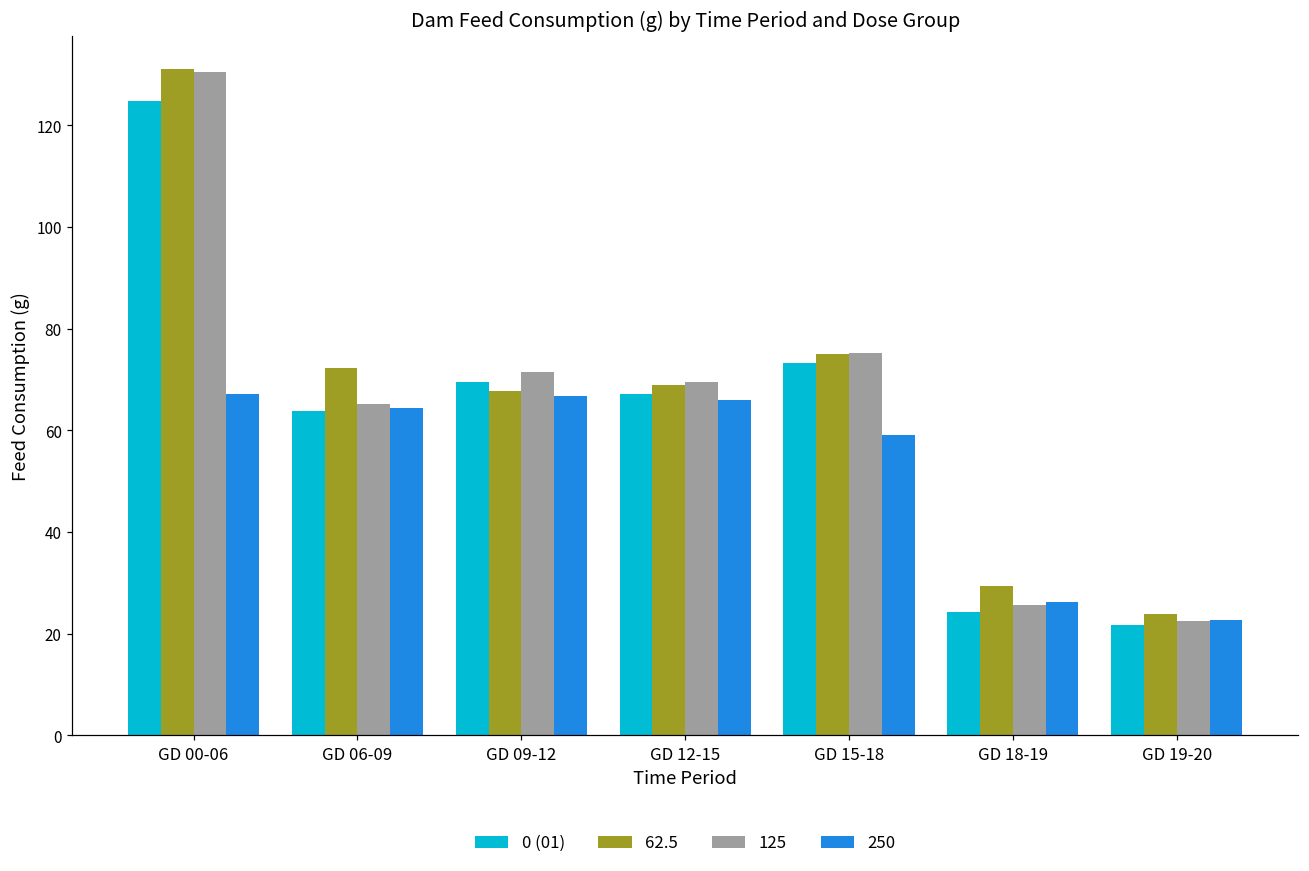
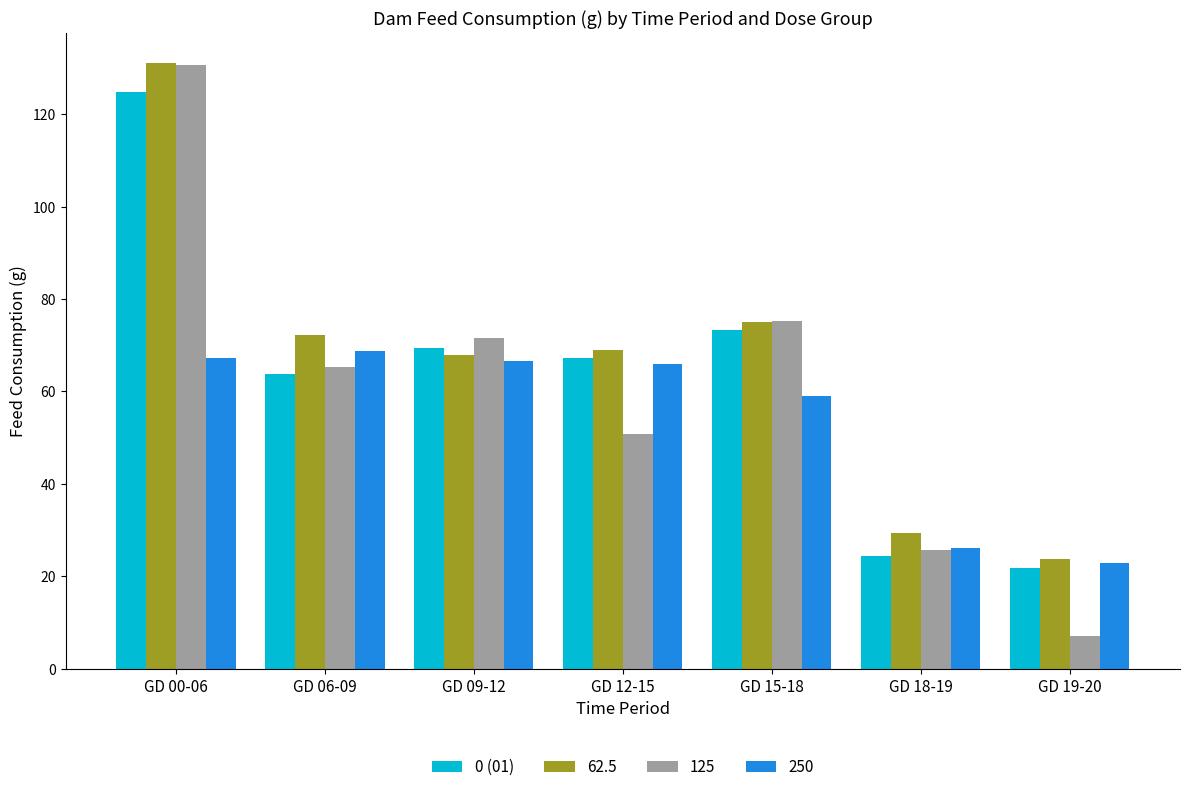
  {
    "0 (01)": {
      "GD 00-06": 125,
      "GD 06-09": 64,
      "GD 09-12": 70,
      "GD 12-15": 67,
      "GD 15-18": 73,
      "GD 18-19": 24,
      "GD 19-20": 22
    },
    "62.5": {
      "GD 00-06": 131,
      "GD 06-09": 72,
      "GD 09-12": 68,
      "GD 12-15": 69,
      "GD 15-18": 75,
      "GD 18-19": 29,
      "GD 19-20": 24
    },
    "125": {
      "GD 00-06": 131,
      "GD 06-09": 65,
      "GD 09-12": 72,
-     "GD 12-15": 70,
+     "GD 12-15": 51,
      "GD 15-18": 75,
      "GD 18-19": 26,
-     "GD 19-20": 23
+     "GD 19-20": 7
    },
    "250": {
      "GD 00-06": 67,
-     "GD 06-09": 65,
+     "GD 06-09": 69,
      "GD 09-12": 67,
      "GD 12-15": 66,
      "GD 15-18": 59,
      "GD 18-19": 26,
      "GD 19-20": 23
    }
  }
